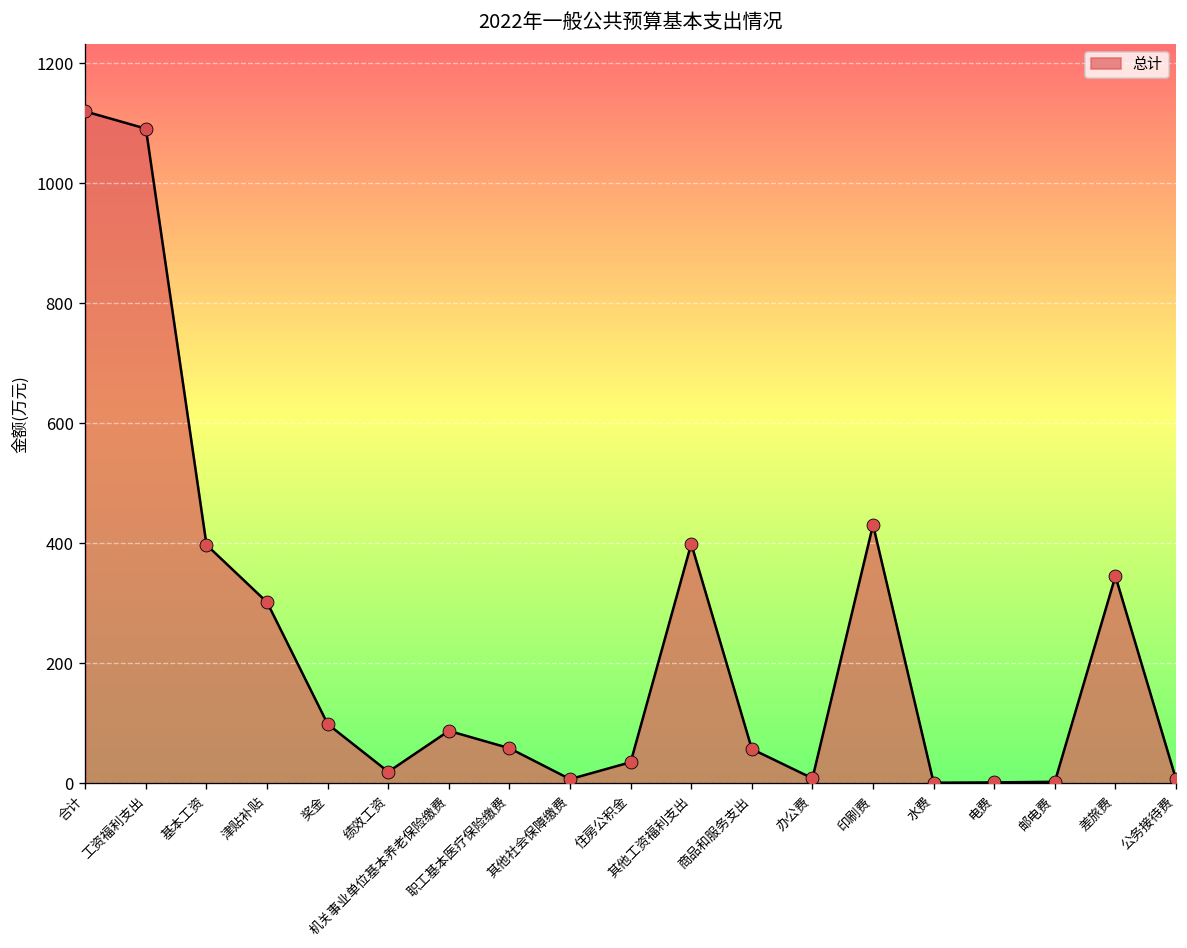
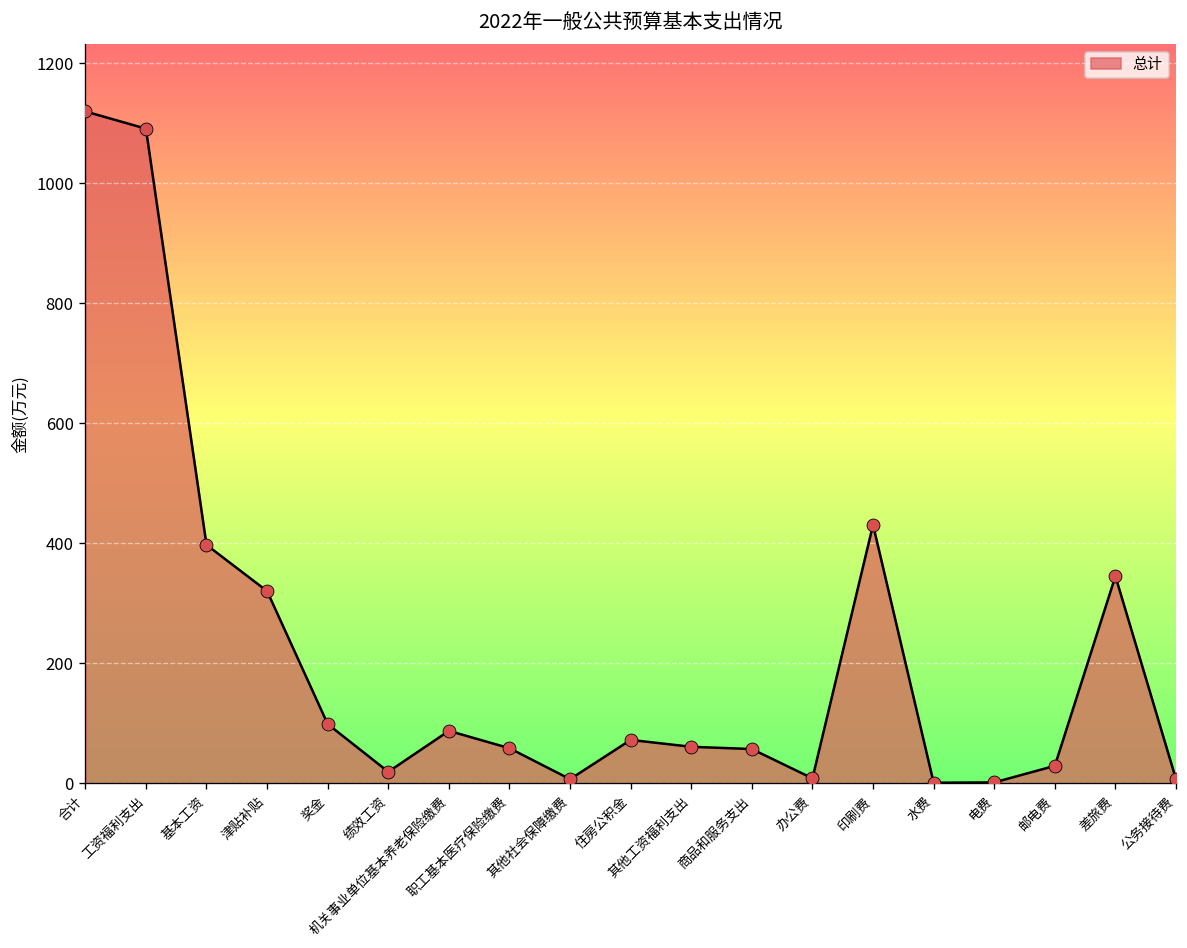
  {
    "合计": 1120,
    "工资福利支出": 1090,
    "基本工资": 400,
-   "津贴补贴": 300,
+   "津贴补贴": 320,
    "奖金": 100,
    "绩效工资": 20,
    "机关事业单位基本养老保险缴费": 90,
    "职工基本医疗保险缴费": 60,
    "其他社会保障缴费": 10,
-   "住房公积金": 30,
-   "其他工资福利支出": 400,
+   "住房公积金": 70,
+   "其他工资福利支出": 60,
    "商品和服务支出": 60,
    "办公费": 10,
    "印刷费": 430,
    "水费": 0,
    "电费": 0,
-   "邮电费": 0,
+   "邮电费": 30,
    "差旅费": 340,
    "公务接待费": 10
  }
